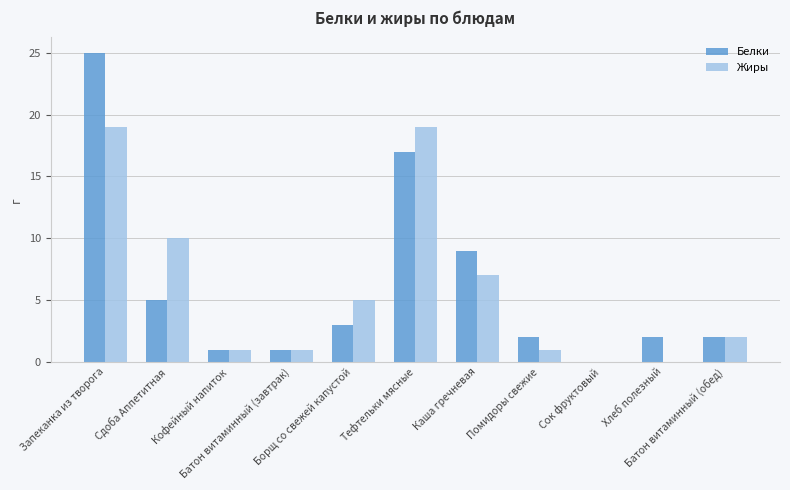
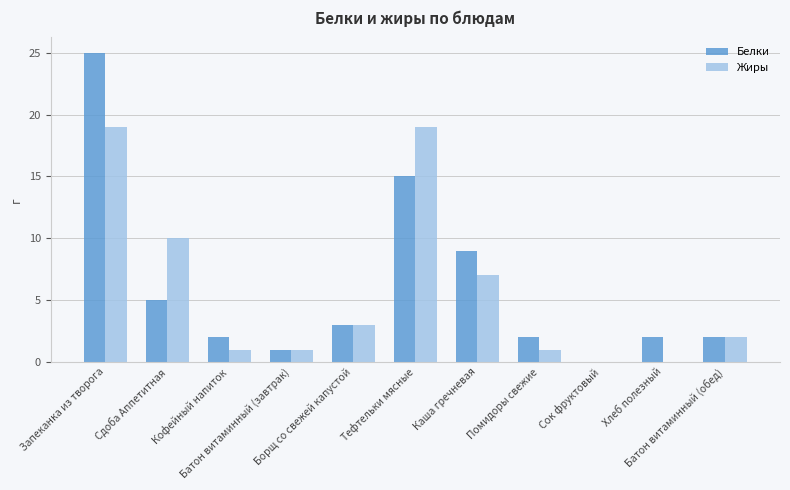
  {
    "Белки": {
      "Запеканка из творога": 25,
      "Сдоба Аппетитная": 5,
-     "Кофейный напиток": 1,
+     "Кофейный напиток": 2,
      "Батон витаминный (завтрак)": 1,
      "Борщ со свежей капустой": 3,
-     "Тефтельки мясные": 17,
+     "Тефтельки мясные": 15,
      "Каша гречневая": 9,
      "Помидоры свежие": 2,
      "Сок фруктовый": 0,
      "Хлеб полезный": 2,
      "Батон витаминный (обед)": 2
    },
    "Жиры": {
      "Запеканка из творога": 19,
      "Сдоба Аппетитная": 10,
      "Кофейный напиток": 1,
      "Батон витаминный (завтрак)": 1,
-     "Борщ со свежей капустой": 5,
+     "Борщ со свежей капустой": 3,
      "Тефтельки мясные": 19,
      "Каша гречневая": 7,
      "Помидоры свежие": 1,
      "Сок фруктовый": 0,
      "Хлеб полезный": 0,
      "Батон витаминный (обед)": 2
    }
  }
